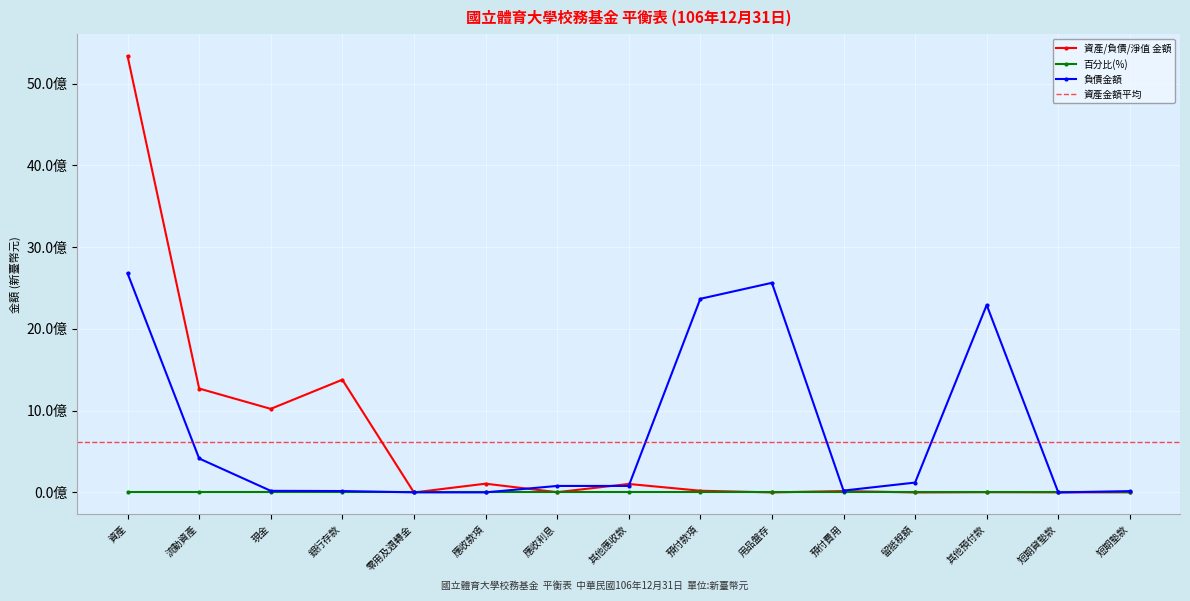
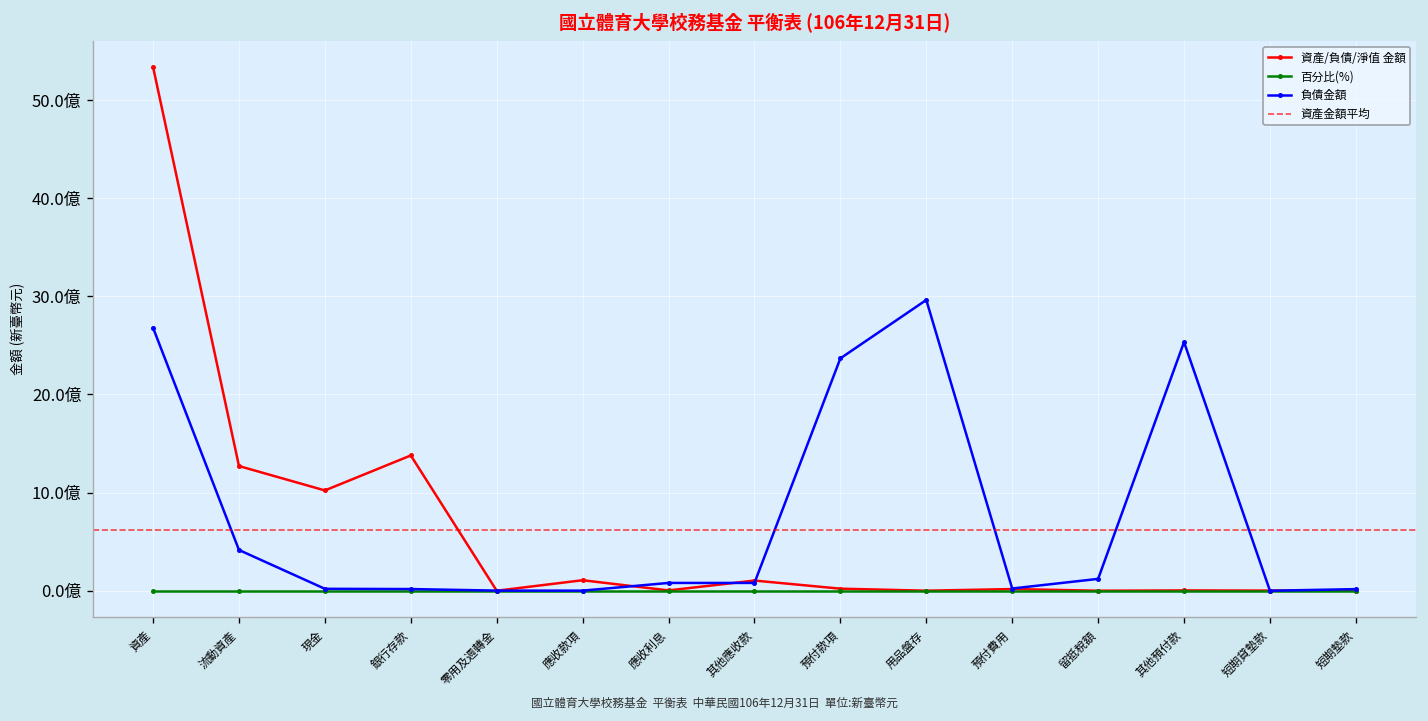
  {
    "資產/負債/淨值 金額": {
      "資產": "53億",
      "流動資產": "13億",
      "現金": "10億",
      "銀行存款": "14億",
      "應收款項": "1億"
    },
    "百分比(%)": {
      "資產": "0億",
      "流動資產": "0億",
      "其他應收款": "0億"
    },
    "負債金額": {
      "資產": "27億",
      "流動資產": "4億",
      "應收利息": "1億",
      "預付款項": "24億",
-     "用品盤存": "26億",
+     "用品盤存": "30億",
      "留抵稅額": "1億",
-     "其他預付款": "23億"
+     "其他預付款": "25億"
    }
  }
